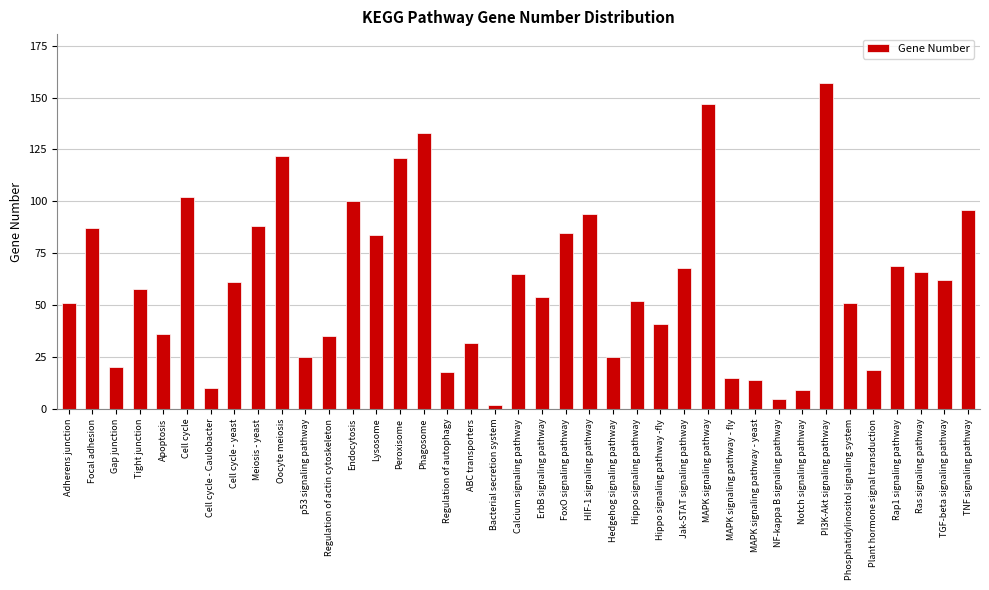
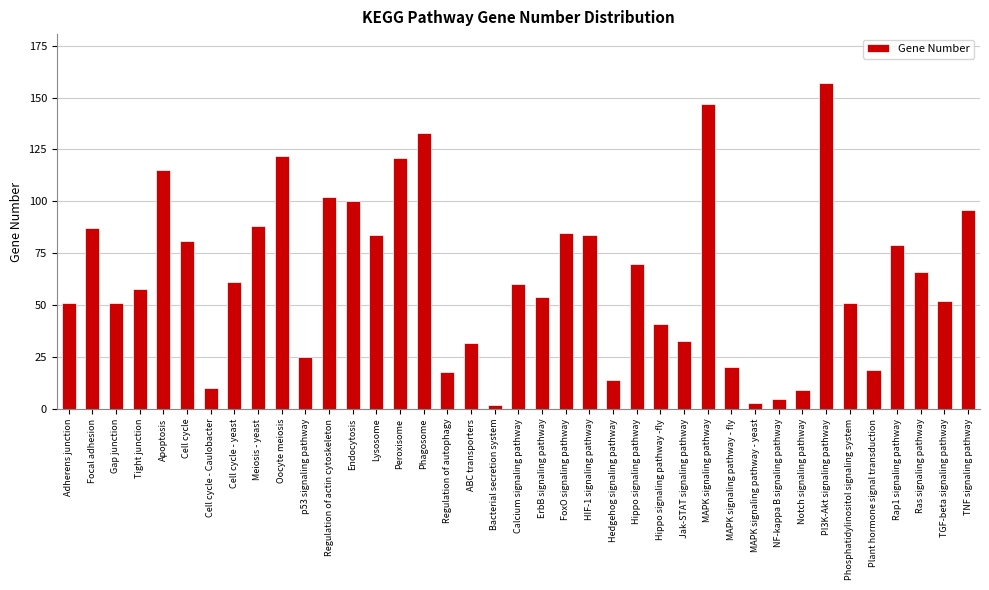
  {
    "Adherens junction": 51,
    "Focal adhesion": 87,
-   "Gap junction": 20,
+   "Gap junction": 51,
    "Tight junction": 58,
-   "Apoptosis": 36,
-   "Cell cycle": 102,
+   "Apoptosis": 115,
+   "Cell cycle": 81,
    "Cell cycle - Caulobacter": 10,
    "Cell cycle - yeast": 61,
    "Meiosis - yeast": 88,
    "Oocyte meiosis": 122,
    "p53 signaling pathway": 25,
-   "Regulation of actin cytoskeleton": 35,
+   "Regulation of actin cytoskeleton": 102,
    "Endocytosis": 100,
    "Lysosome": 84,
    "Peroxisome": 121,
    "Phagosome": 133,
    "Regulation of autophagy": 18,
    "ABC transporters": 32,
    "Bacterial secretion system": 2,
-   "Calcium signaling pathway": 65,
+   "Calcium signaling pathway": 60,
    "ErbB signaling pathway": 54,
    "FoxO signaling pathway": 85,
-   "HIF-1 signaling pathway": 94,
-   "Hedgehog signaling pathway": 25,
-   "Hippo signaling pathway": 52,
+   "HIF-1 signaling pathway": 84,
+   "Hedgehog signaling pathway": 14,
+   "Hippo signaling pathway": 70,
    "Hippo signaling pathway -fly": 41,
-   "Jak-STAT signaling pathway": 68,
+   "Jak-STAT signaling pathway": 33,
    "MAPK signaling pathway": 147,
-   "MAPK signaling pathway - fly": 15,
-   "MAPK signaling pathway - yeast": 14,
+   "MAPK signaling pathway - fly": 20,
+   "MAPK signaling pathway - yeast": 3,
    "NF-kappa B signaling pathway": 5,
    "Notch signaling pathway": 9,
    "PI3K-Akt signaling pathway": 157,
    "Phosphatidylinositol signaling system": 51,
    "Plant hormone signal transduction": 19,
-   "Rap1 signaling pathway": 69,
+   "Rap1 signaling pathway": 79,
    "Ras signaling pathway": 66,
-   "TGF-beta signaling pathway": 62,
+   "TGF-beta signaling pathway": 52,
    "TNF signaling pathway": 96
  }
